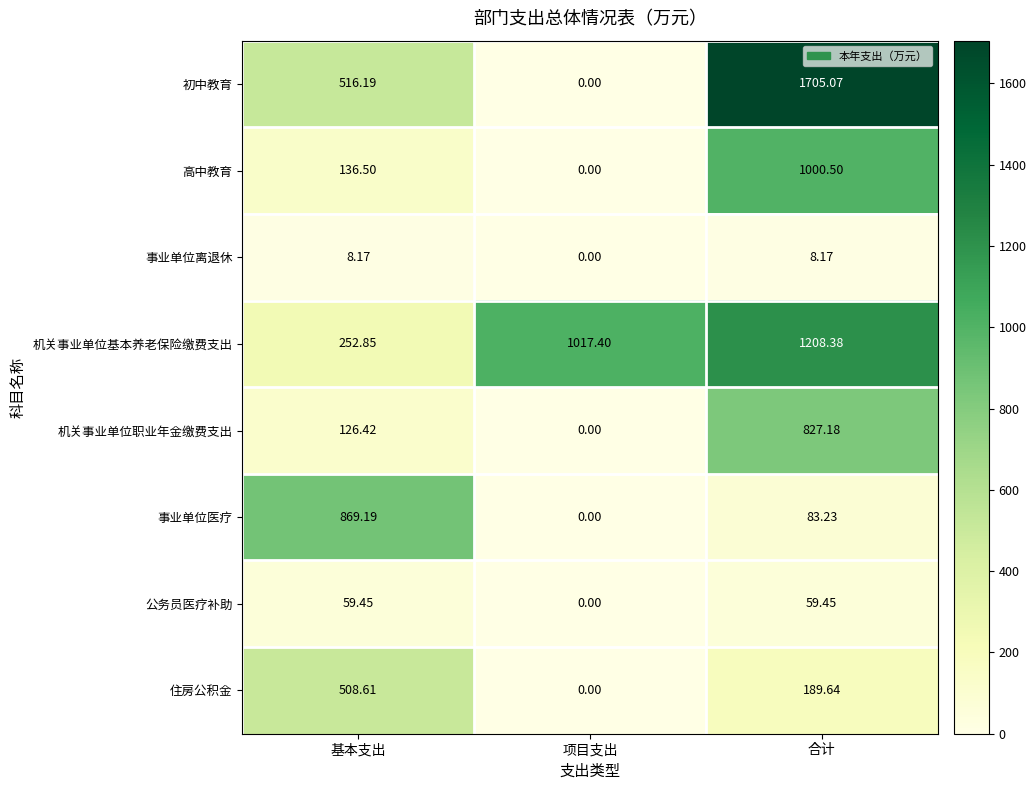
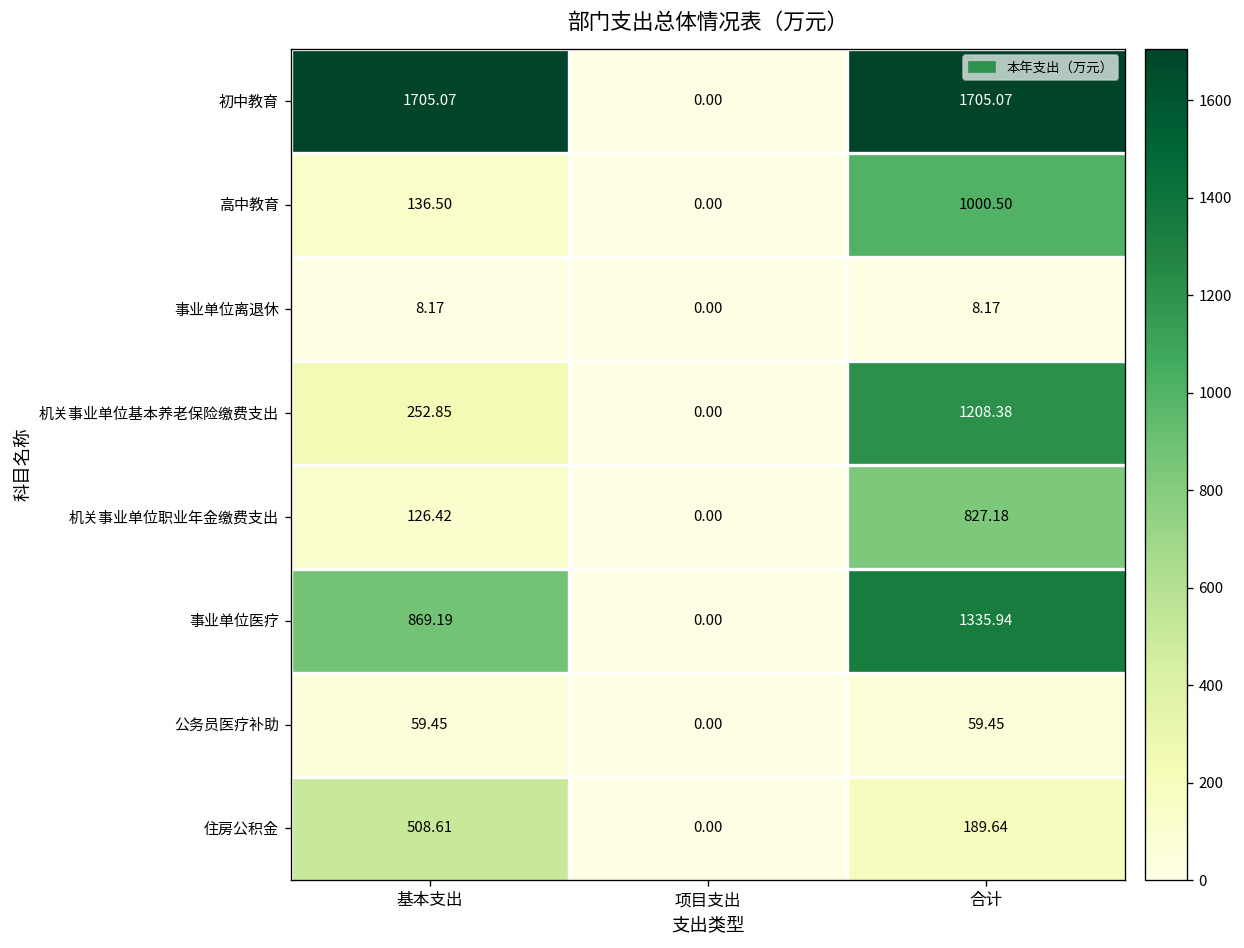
  {
    "初中教育": {
-     "基本支出": 516.19,
+     "基本支出": 1705.07,
      "项目支出": 0.00,
      "合计": 1705.07
    },
    "高中教育": {
      "基本支出": 136.50,
      "项目支出": 0.00,
      "合计": 1000.50
    },
    "事业单位离退休": {
      "基本支出": 8.17,
      "项目支出": 0.00,
      "合计": 8.17
    },
    "机关事业单位基本养老保险缴费支出": {
      "基本支出": 252.85,
-     "项目支出": 1017.40,
+     "项目支出": 0.00,
      "合计": 1208.38
    },
    "机关事业单位职业年金缴费支出": {
      "基本支出": 126.42,
      "项目支出": 0.00,
      "合计": 827.18
    },
    "事业单位医疗": {
      "基本支出": 869.19,
      "项目支出": 0.00,
-     "合计": 83.23
+     "合计": 1335.94
    },
    "公务员医疗补助": {
      "基本支出": 59.45,
      "项目支出": 0.00,
      "合计": 59.45
    },
    "住房公积金": {
      "基本支出": 508.61,
      "项目支出": 0.00,
      "合计": 189.64
    }
  }
